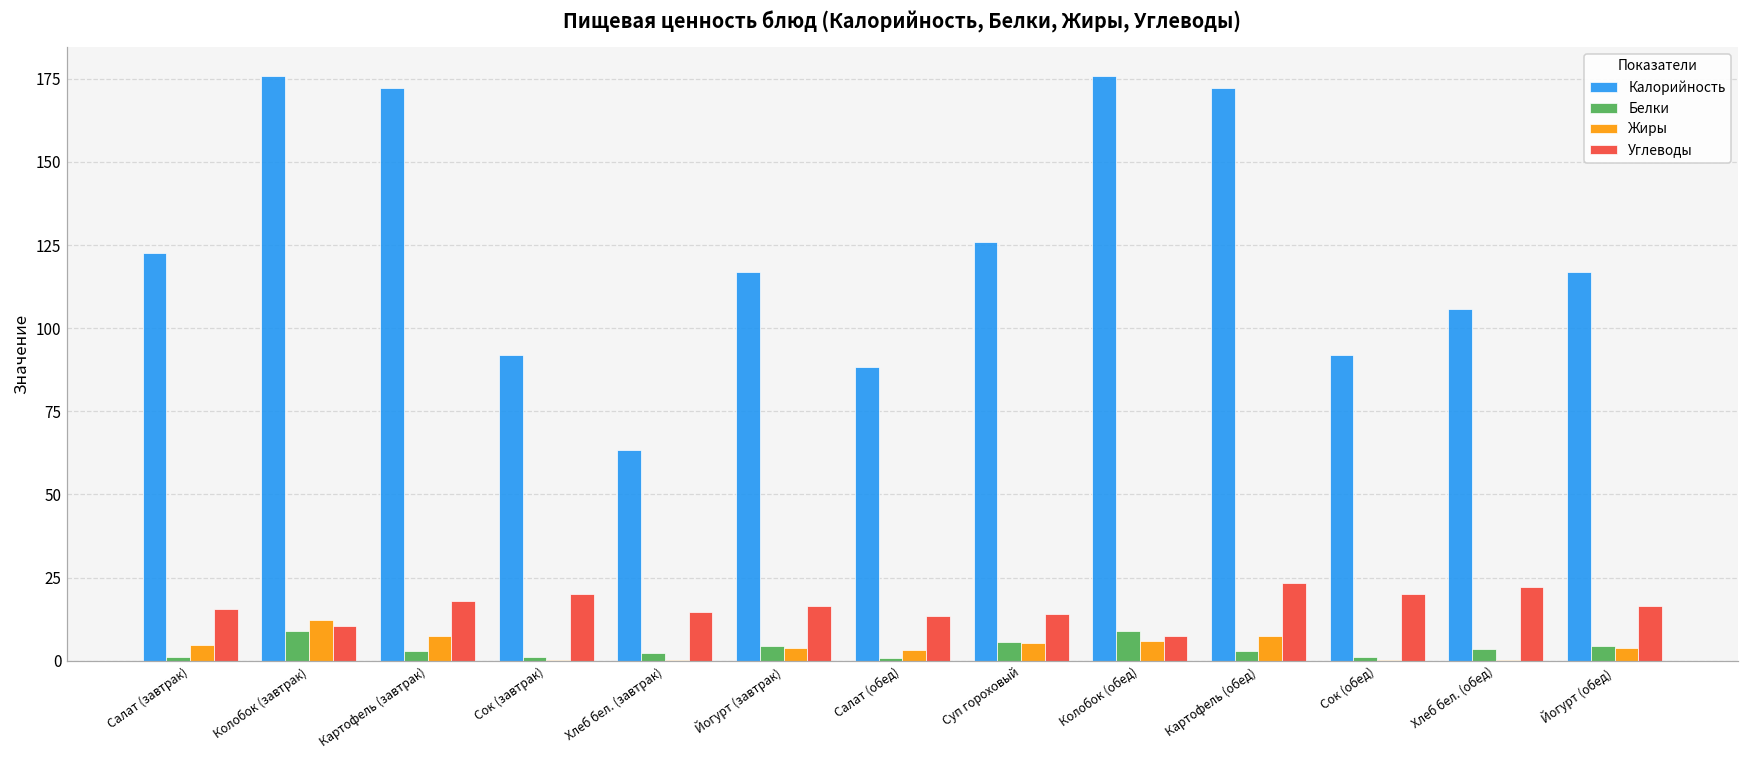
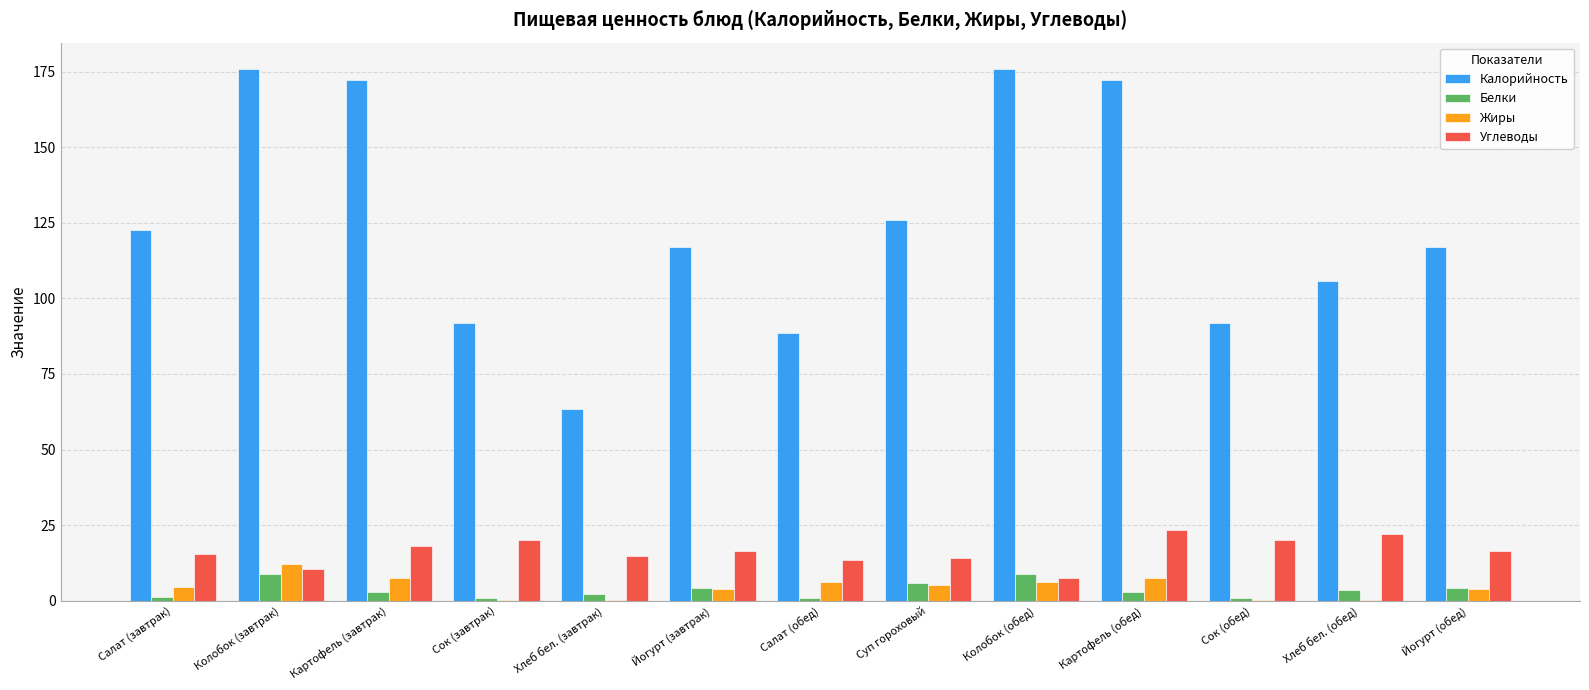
  {
    "Калорийность": {
      "Салат (завтрак)": 122,
      "Колобок (завтрак)": 176,
      "Картофель (завтрак)": 172,
      "Сок (завтрак)": 92,
      "Хлеб бел. (завтрак)": 64,
      "Йогурт (завтрак)": 117,
      "Салат (обед)": 88,
      "Суп гороховый": 126,
      "Колобок (обед)": 176,
      "Картофель (обед)": 172,
      "Сок (обед)": 92,
      "Хлеб бел. (обед)": 106,
      "Йогурт (обед)": 117
    },
    "Белки": {
      "Салат (завтрак)": 1,
      "Колобок (завтрак)": 9,
      "Картофель (завтрак)": 3,
      "Сок (завтрак)": 1,
      "Хлеб бел. (завтрак)": 2,
      "Йогурт (завтрак)": 4,
      "Салат (обед)": 1,
      "Суп гороховый": 6,
      "Колобок (обед)": 9,
      "Картофель (обед)": 3,
      "Сок (обед)": 1,
      "Хлеб бел. (обед)": 3,
      "Йогурт (обед)": 4
    },
    "Жиры": {
      "Салат (завтрак)": 5,
      "Колобок (завтрак)": 12,
      "Картофель (завтрак)": 8,
      "Йогурт (завтрак)": 4,
-     "Салат (обед)": 3,
+     "Салат (обед)": 6,
      "Суп гороховый": 5,
      "Колобок (обед)": 6,
      "Картофель (обед)": 8,
      "Йогурт (обед)": 4
    },
    "Углеводы": {
      "Салат (завтрак)": 16,
      "Колобок (завтрак)": 11,
      "Картофель (завтрак)": 18,
      "Сок (завтрак)": 20,
      "Хлеб бел. (завтрак)": 15,
      "Йогурт (завтрак)": 17,
      "Салат (обед)": 13,
      "Суп гороховый": 14,
      "Колобок (обед)": 7,
      "Картофель (обед)": 23,
      "Сок (обед)": 20,
      "Хлеб бел. (обед)": 22,
      "Йогурт (обед)": 17
    }
  }
